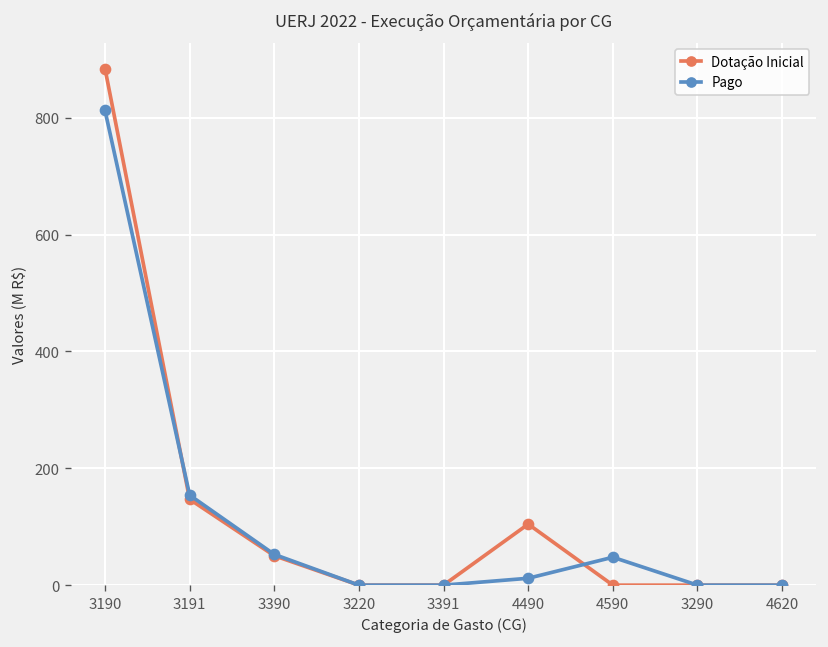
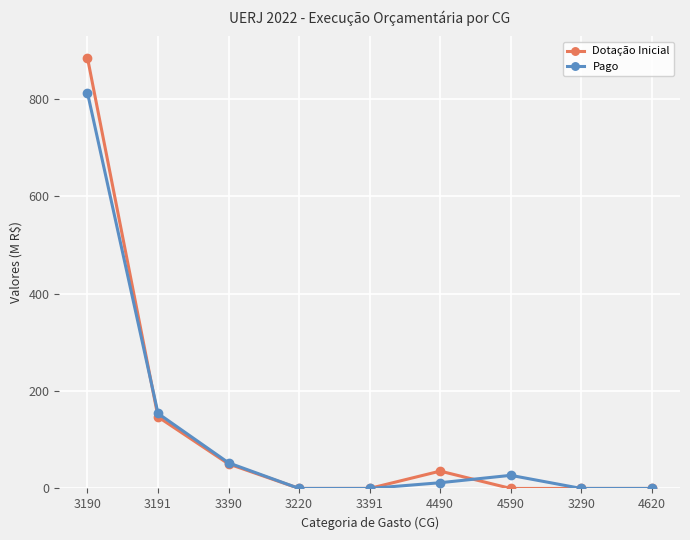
  {
    "Dotação Inicial": {
      "3190": 880,
      "3191": 150,
-     "4490": 100,
+     "4490": 40,
      "4590": 0
    },
    "Pago": {
      "3190": 810,
      "3191": 150,
      "4490": 10,
-     "4590": 50
+     "4590": 30
    }
  }
